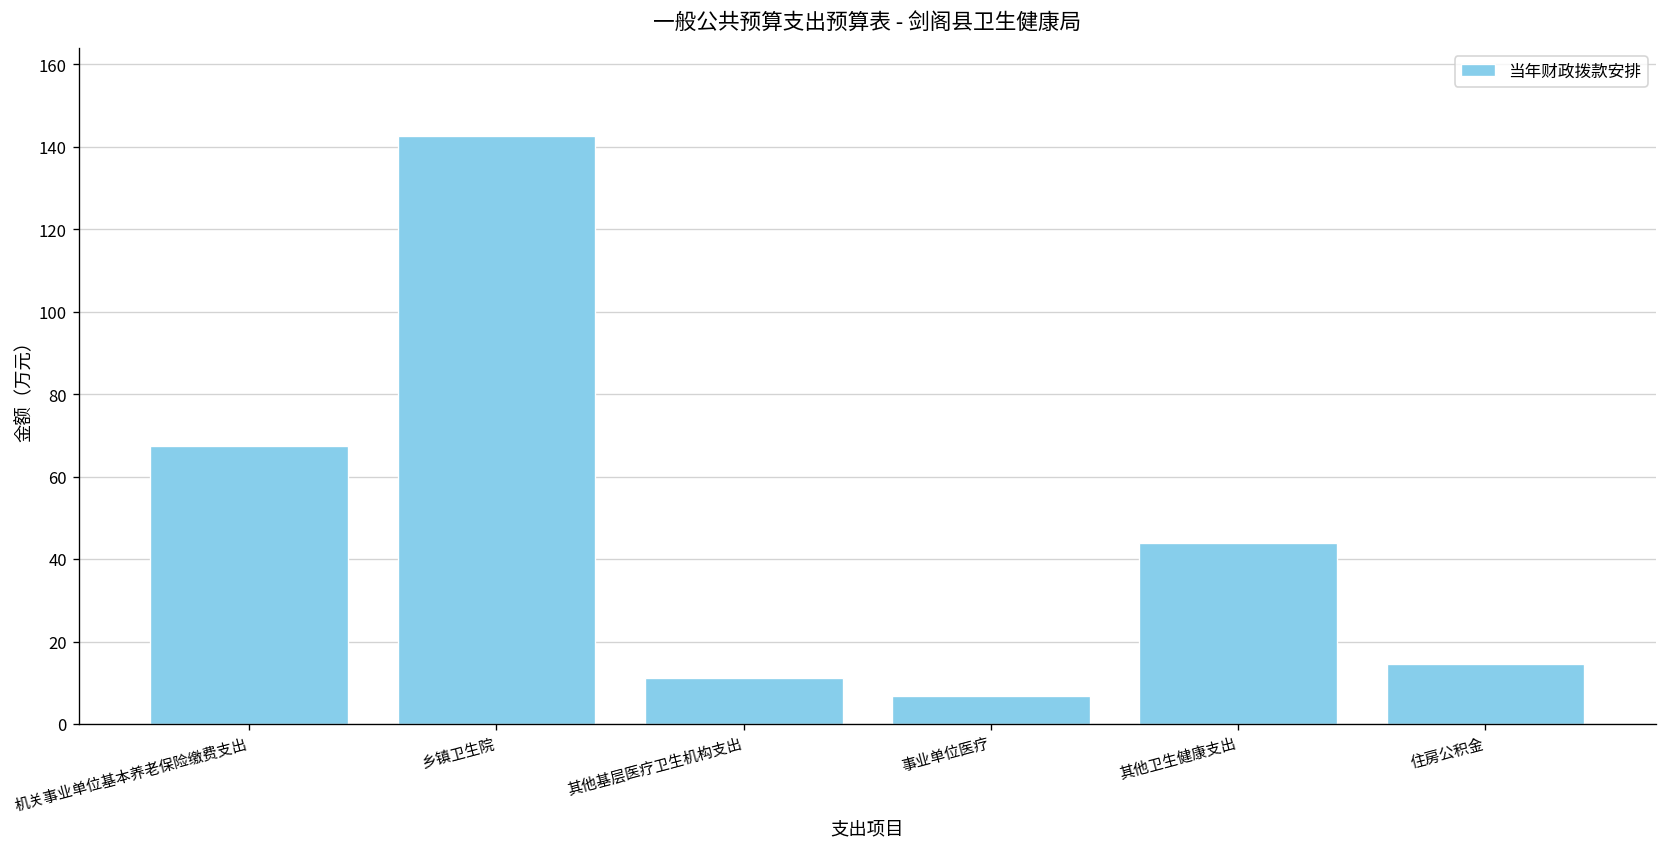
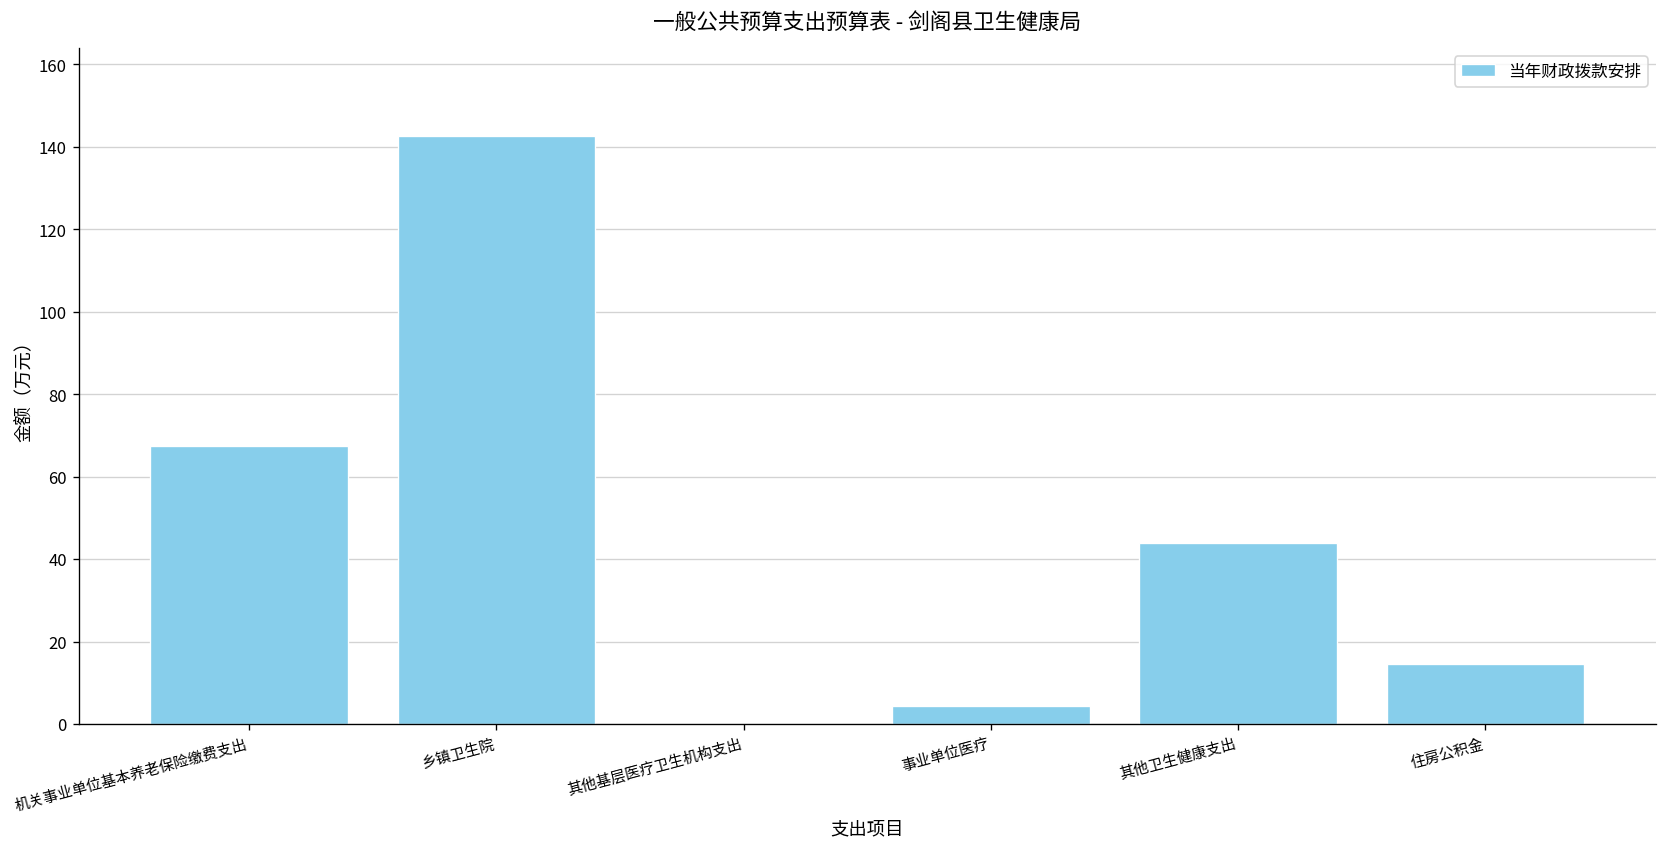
  {
    "机关事业单位基本养老保险缴费支出": 67,
    "乡镇卫生院": 143,
-   "其他基层医疗卫生机构支出": 11,
-   "事业单位医疗": 7,
+   "其他基层医疗卫生机构支出": 0,
+   "事业单位医疗": 4,
    "其他卫生健康支出": 44,
    "住房公积金": 15
  }
